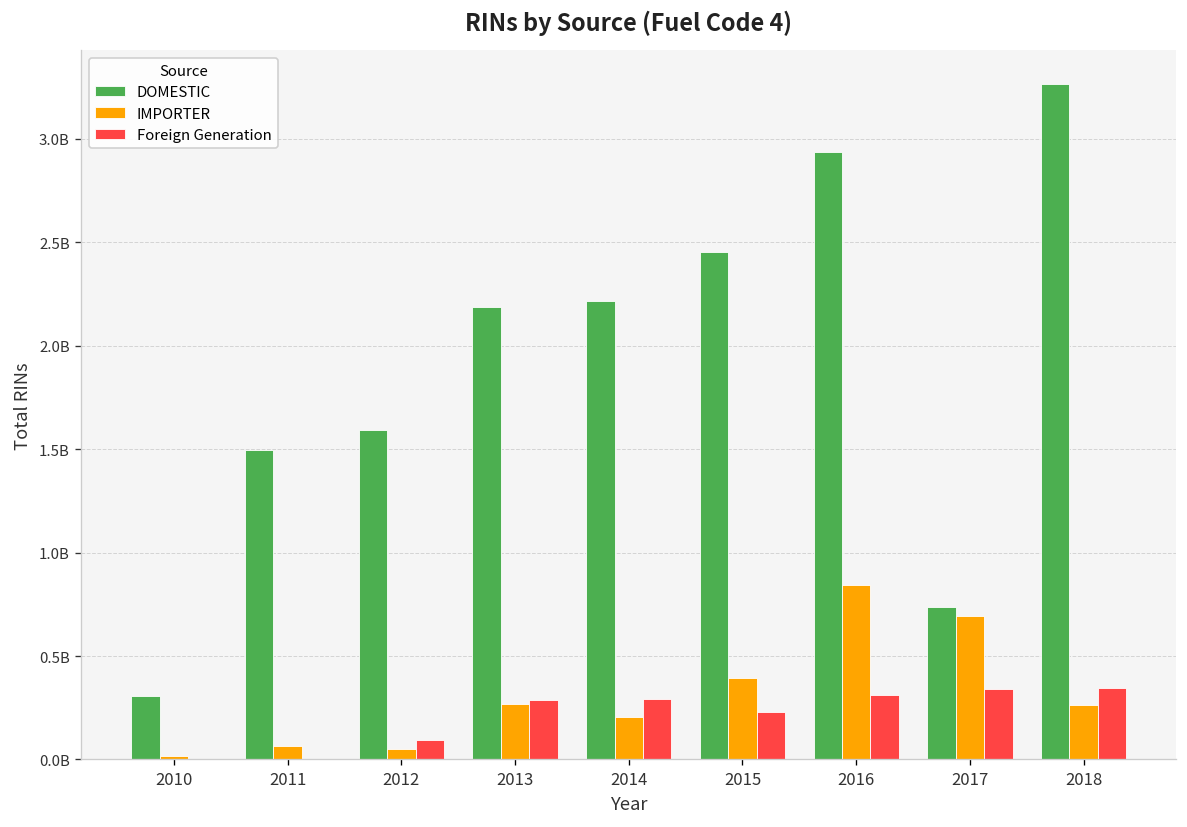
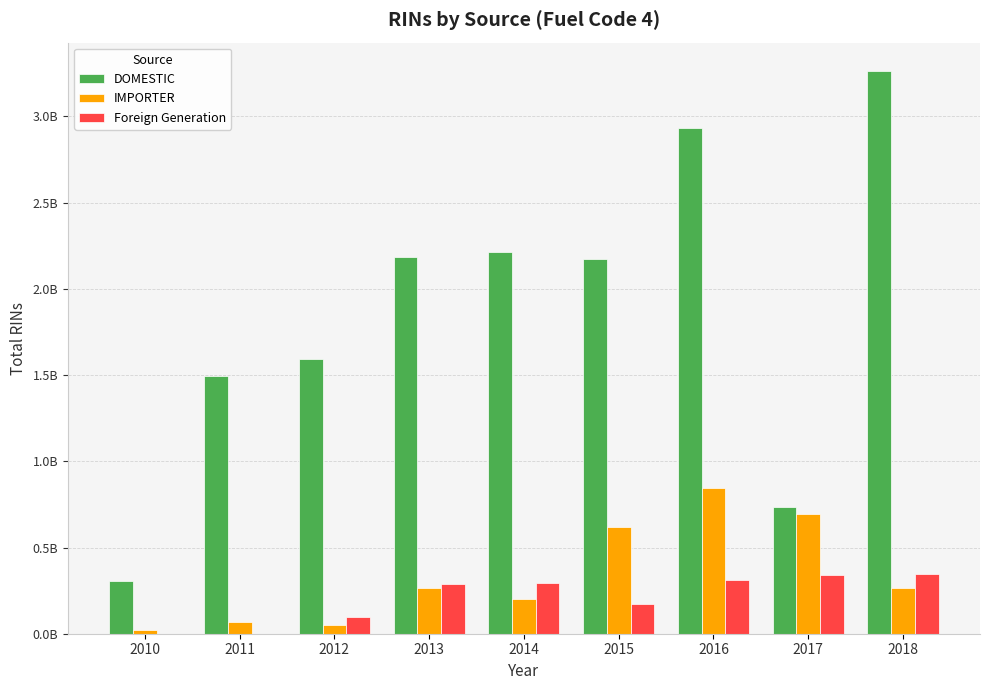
  {
    "DOMESTIC": {
      "2010": 300000000,
      "2011": 1490000000,
      "2012": 1590000000,
      "2013": 2190000000,
      "2014": 2210000000,
-     "2015": 2450000000,
+     "2015": 2170000000,
      "2016": 2930000000,
      "2017": 730000000,
      "2018": 3260000000
    },
    "IMPORTER": {
      "2010": 20000000,
      "2011": 70000000,
      "2012": 50000000,
      "2013": 270000000,
      "2014": 200000000,
-     "2015": 390000000,
+     "2015": 620000000,
      "2016": 840000000,
      "2017": 690000000,
      "2018": 260000000
    },
    "Foreign Generation": {
      "2010": 0,
      "2011": 0,
      "2012": 100000000,
      "2013": 290000000,
      "2014": 290000000,
-     "2015": 230000000,
+     "2015": 170000000,
      "2016": 310000000,
      "2017": 340000000,
      "2018": 350000000
    }
  }
